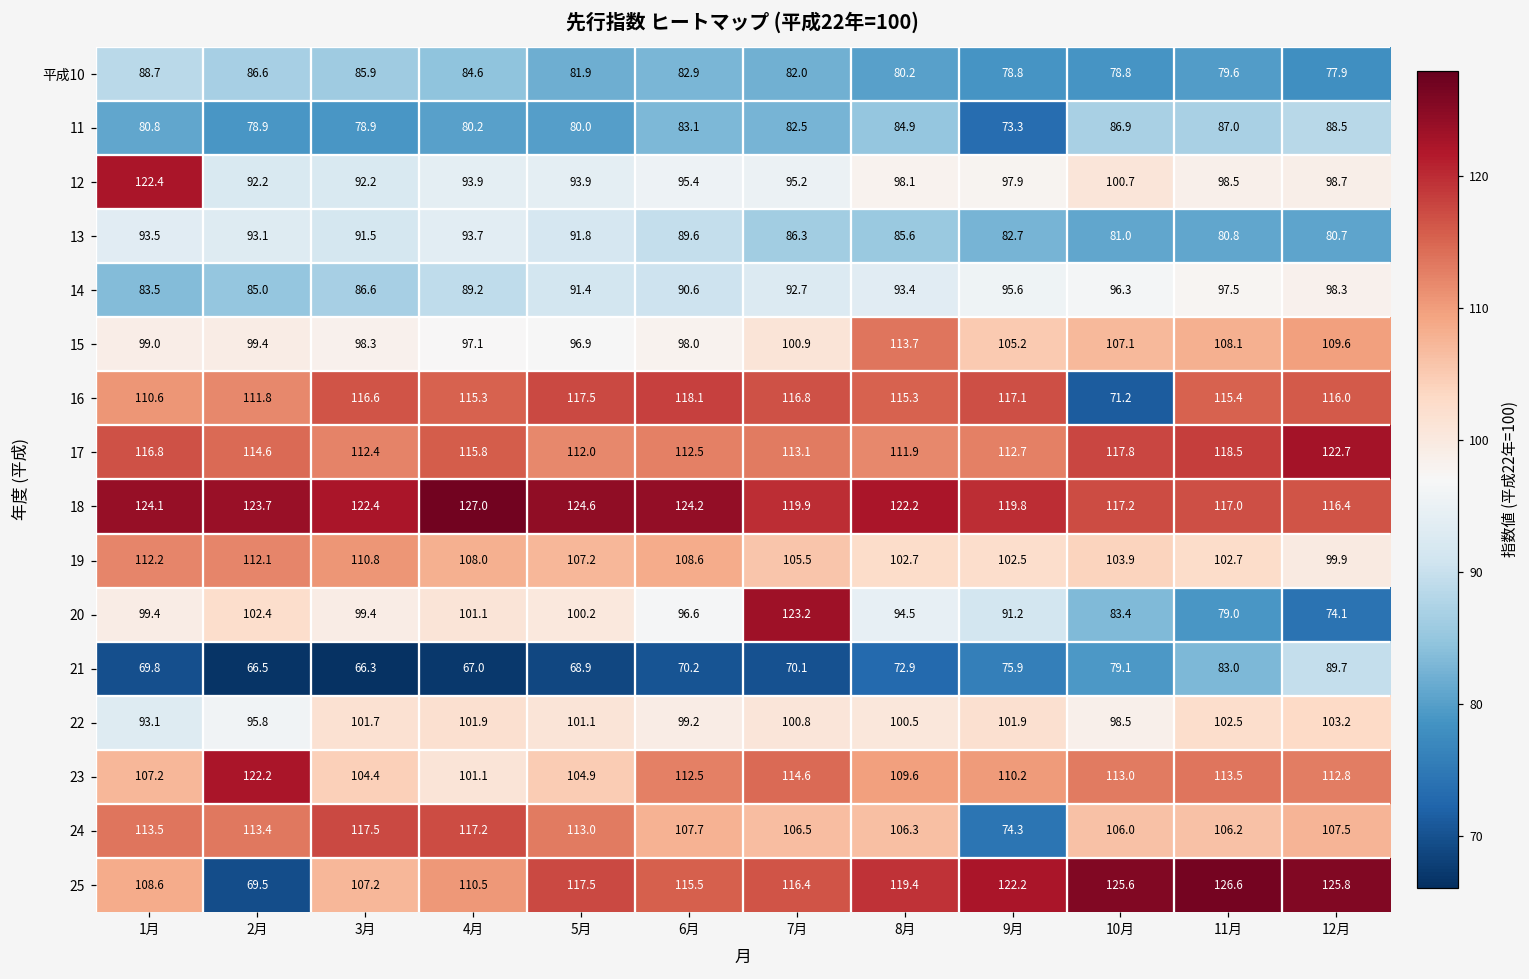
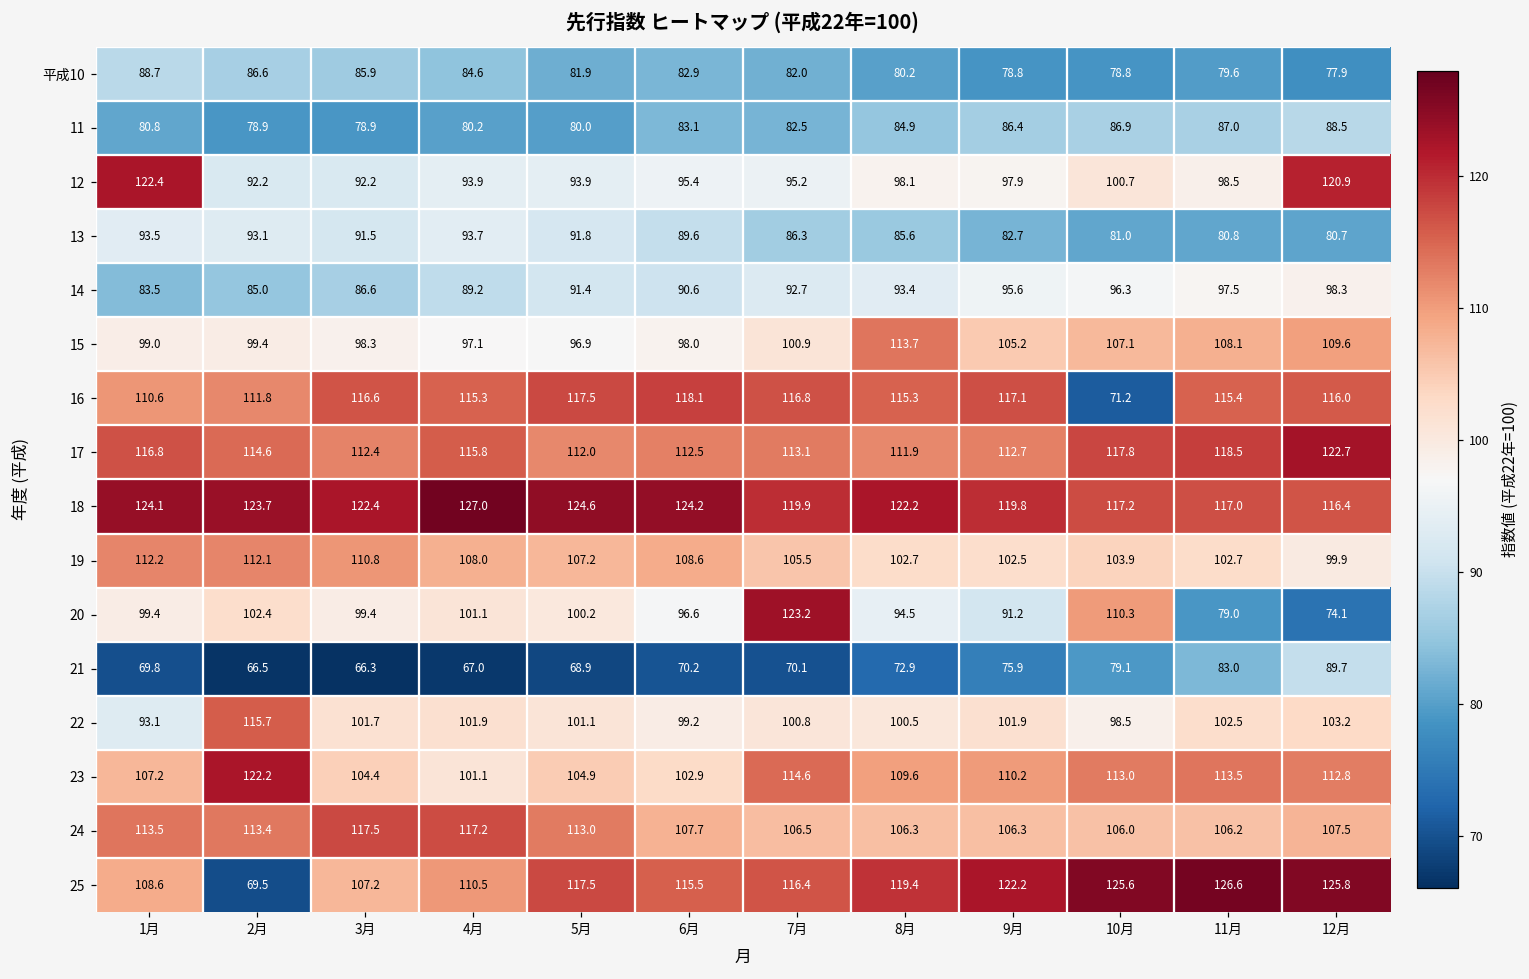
  {
    "平成10": {
      "1月": 88.7,
      "2月": 86.6,
      "3月": 85.9,
      "4月": 84.6,
      "5月": 81.9,
      "6月": 82.9,
      "7月": 82.0,
      "8月": 80.2,
      "9月": 78.8,
      "10月": 78.8,
      "11月": 79.6,
      "12月": 77.9
    },
    "11": {
      "1月": 80.8,
      "2月": 78.9,
      "3月": 78.9,
      "4月": 80.2,
      "5月": 80.0,
      "6月": 83.1,
      "7月": 82.5,
      "8月": 84.9,
-     "9月": 73.3,
+     "9月": 86.4,
      "10月": 86.9,
      "11月": 87.0,
      "12月": 88.5
    },
    "12": {
      "1月": 122.4,
      "2月": 92.2,
      "3月": 92.2,
      "4月": 93.9,
      "5月": 93.9,
      "6月": 95.4,
      "7月": 95.2,
      "8月": 98.1,
      "9月": 97.9,
      "10月": 100.7,
      "11月": 98.5,
-     "12月": 98.7
+     "12月": 120.9
    },
    "13": {
      "1月": 93.5,
      "2月": 93.1,
      "3月": 91.5,
      "4月": 93.7,
      "5月": 91.8,
      "6月": 89.6,
      "7月": 86.3,
      "8月": 85.6,
      "9月": 82.7,
      "10月": 81.0,
      "11月": 80.8,
      "12月": 80.7
    },
    "14": {
      "1月": 83.5,
      "2月": 85.0,
      "3月": 86.6,
      "4月": 89.2,
      "5月": 91.4,
      "6月": 90.6,
      "7月": 92.7,
      "8月": 93.4,
      "9月": 95.6,
      "10月": 96.3,
      "11月": 97.5,
      "12月": 98.3
    },
    "15": {
      "1月": 99.0,
      "2月": 99.4,
      "3月": 98.3,
      "4月": 97.1,
      "5月": 96.9,
      "6月": 98.0,
      "7月": 100.9,
      "8月": 113.7,
      "9月": 105.2,
      "10月": 107.1,
      "11月": 108.1,
      "12月": 109.6
    },
    "16": {
      "1月": 110.6,
      "2月": 111.8,
      "3月": 116.6,
      "4月": 115.3,
      "5月": 117.5,
      "6月": 118.1,
      "7月": 116.8,
      "8月": 115.3,
      "9月": 117.1,
      "10月": 71.2,
      "11月": 115.4,
      "12月": 116.0
    },
    "17": {
      "1月": 116.8,
      "2月": 114.6,
      "3月": 112.4,
      "4月": 115.8,
      "5月": 112.0,
      "6月": 112.5,
      "7月": 113.1,
      "8月": 111.9,
      "9月": 112.7,
      "10月": 117.8,
      "11月": 118.5,
      "12月": 122.7
    },
    "18": {
      "1月": 124.1,
      "2月": 123.7,
      "3月": 122.4,
      "4月": 127.0,
      "5月": 124.6,
      "6月": 124.2,
      "7月": 119.9,
      "8月": 122.2,
      "9月": 119.8,
      "10月": 117.2,
      "11月": 117.0,
      "12月": 116.4
    },
    "19": {
      "1月": 112.2,
      "2月": 112.1,
      "3月": 110.8,
      "4月": 108.0,
      "5月": 107.2,
      "6月": 108.6,
      "7月": 105.5,
      "8月": 102.7,
      "9月": 102.5,
      "10月": 103.9,
      "11月": 102.7,
      "12月": 99.9
    },
    "20": {
      "1月": 99.4,
      "2月": 102.4,
      "3月": 99.4,
      "4月": 101.1,
      "5月": 100.2,
      "6月": 96.6,
      "7月": 123.2,
      "8月": 94.5,
      "9月": 91.2,
-     "10月": 83.4,
+     "10月": 110.3,
      "11月": 79.0,
      "12月": 74.1
    },
    "21": {
      "1月": 69.8,
      "2月": 66.5,
      "3月": 66.3,
      "4月": 67.0,
      "5月": 68.9,
      "6月": 70.2,
      "7月": 70.1,
      "8月": 72.9,
      "9月": 75.9,
      "10月": 79.1,
      "11月": 83.0,
      "12月": 89.7
    },
    "22": {
      "1月": 93.1,
-     "2月": 95.8,
+     "2月": 115.7,
      "3月": 101.7,
      "4月": 101.9,
      "5月": 101.1,
      "6月": 99.2,
      "7月": 100.8,
      "8月": 100.5,
      "9月": 101.9,
      "10月": 98.5,
      "11月": 102.5,
      "12月": 103.2
    },
    "23": {
      "1月": 107.2,
      "2月": 122.2,
      "3月": 104.4,
      "4月": 101.1,
      "5月": 104.9,
-     "6月": 112.5,
+     "6月": 102.9,
      "7月": 114.6,
      "8月": 109.6,
      "9月": 110.2,
      "10月": 113.0,
      "11月": 113.5,
      "12月": 112.8
    },
    "24": {
      "1月": 113.5,
      "2月": 113.4,
      "3月": 117.5,
      "4月": 117.2,
      "5月": 113.0,
      "6月": 107.7,
      "7月": 106.5,
      "8月": 106.3,
-     "9月": 74.3,
+     "9月": 106.3,
      "10月": 106.0,
      "11月": 106.2,
      "12月": 107.5
    },
    "25": {
      "1月": 108.6,
      "2月": 69.5,
      "3月": 107.2,
      "4月": 110.5,
      "5月": 117.5,
      "6月": 115.5,
      "7月": 116.4,
      "8月": 119.4,
      "9月": 122.2,
      "10月": 125.6,
      "11月": 126.6,
      "12月": 125.8
    }
  }
